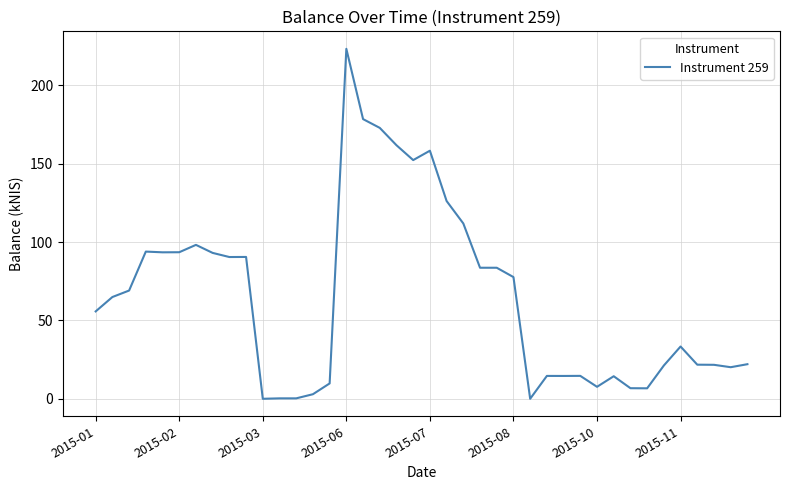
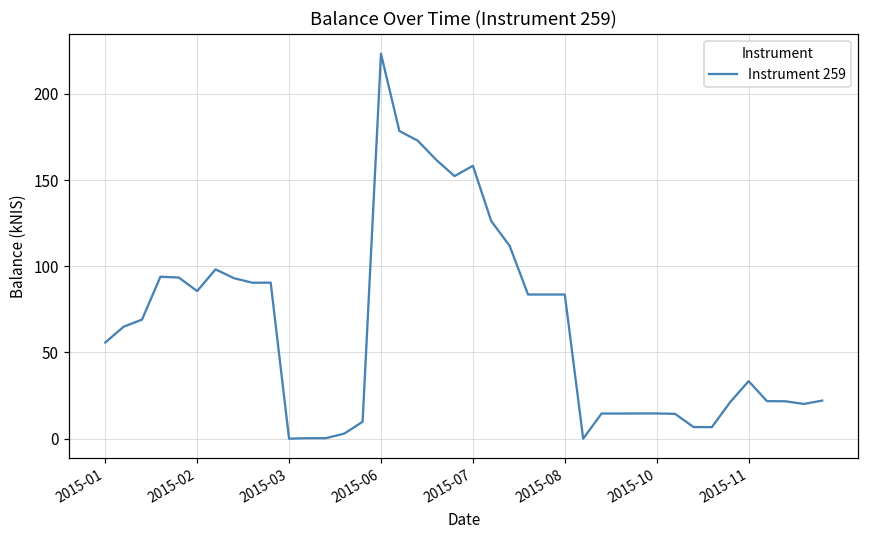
  {
    "2015-01": 56,
-   "2015-02": 94,
+   "2015-02": 86,
    "2015-03": 0,
    "2015-06": 223,
    "2015-07": 158,
-   "2015-08": 78,
-   "2015-10": 8,
+   "2015-08": 84,
+   "2015-10": 15,
    "2015-11": 33
  }
